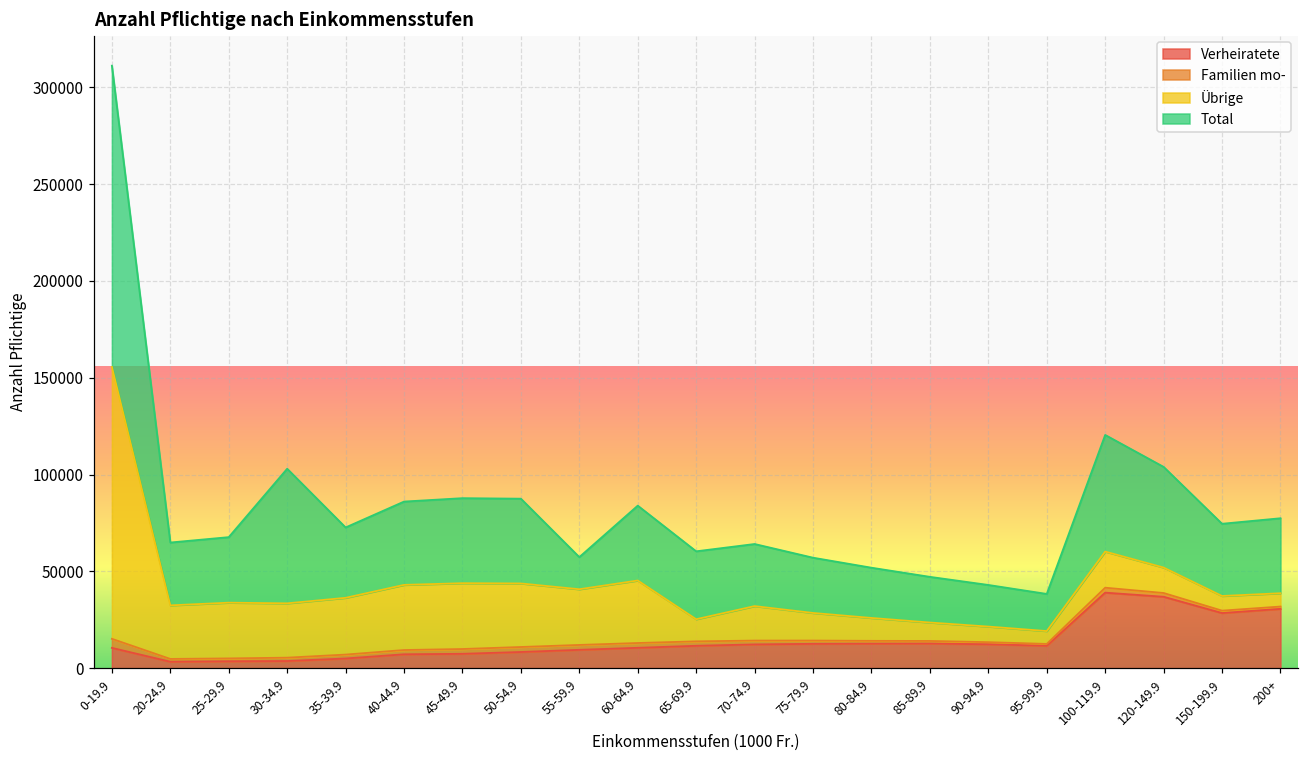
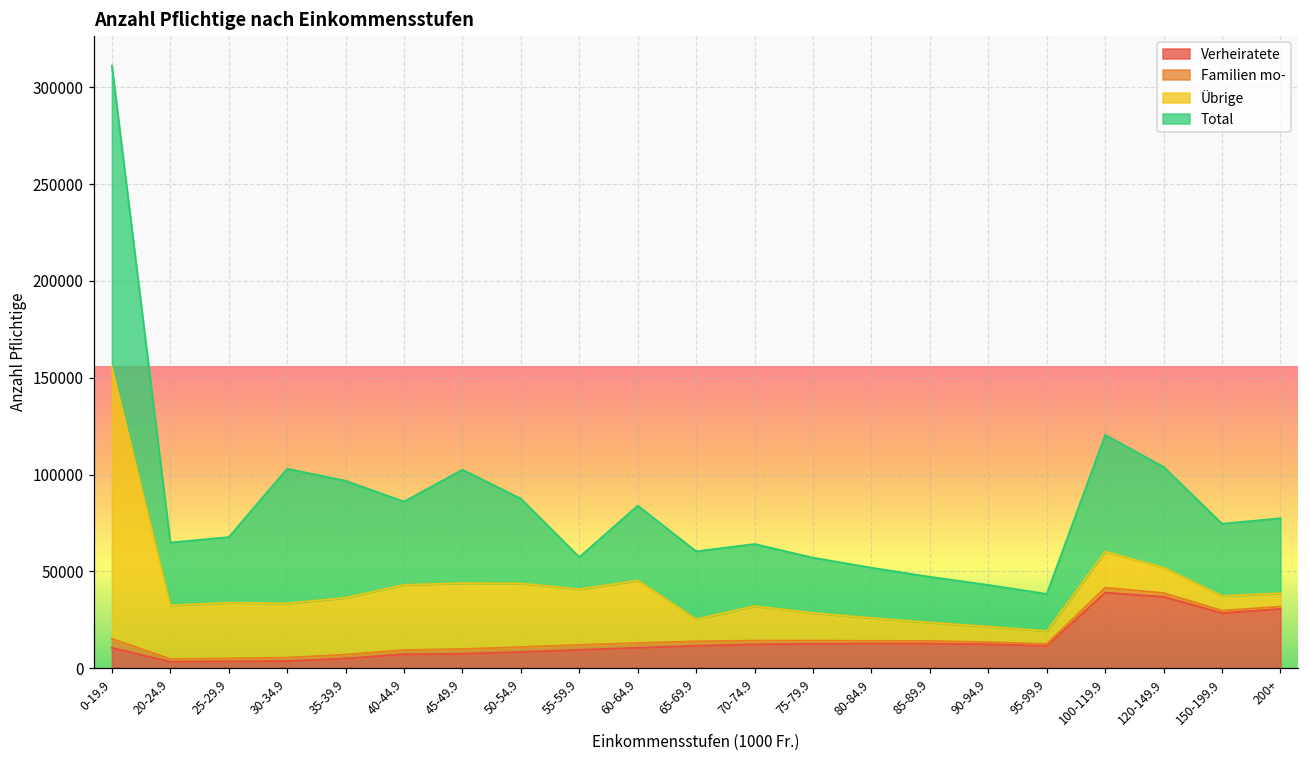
  {
    "Übrige": {
      "0-19.9": 140000,
      "20-24.9": 28000,
      "25-29.9": 29000,
      "30-34.9": 28000,
      "35-39.9": 29000,
      "40-44.9": 34000,
      "45-49.9": 34000,
      "50-54.9": 33000,
      "55-59.9": 29000,
      "60-64.9": 32000,
      "65-69.9": 11000,
      "70-74.9": 18000,
      "75-79.9": 14000,
      "80-84.9": 12000,
      "85-89.9": 10000,
      "90-94.9": 8000,
      "95-99.9": 7000,
      "100-119.9": 19000,
      "120-149.9": 13000,
      "150-199.9": 8000,
      "200+": 7000
    },
    "Total": {
      "0-19.9": 156000,
      "20-24.9": 32000,
      "25-29.9": 34000,
      "30-34.9": 69000,
-     "35-39.9": 36000,
+     "35-39.9": 60000,
      "40-44.9": 43000,
-     "45-49.9": 44000,
+     "45-49.9": 59000,
      "50-54.9": 44000,
      "55-59.9": 17000,
      "60-64.9": 39000,
      "65-69.9": 35000,
      "70-74.9": 32000,
      "75-79.9": 29000,
      "80-84.9": 26000,
      "85-89.9": 24000,
      "90-94.9": 21000,
      "95-99.9": 19000,
      "100-119.9": 60000,
      "120-149.9": 52000,
      "150-199.9": 37000,
      "200+": 39000
    }
  }
